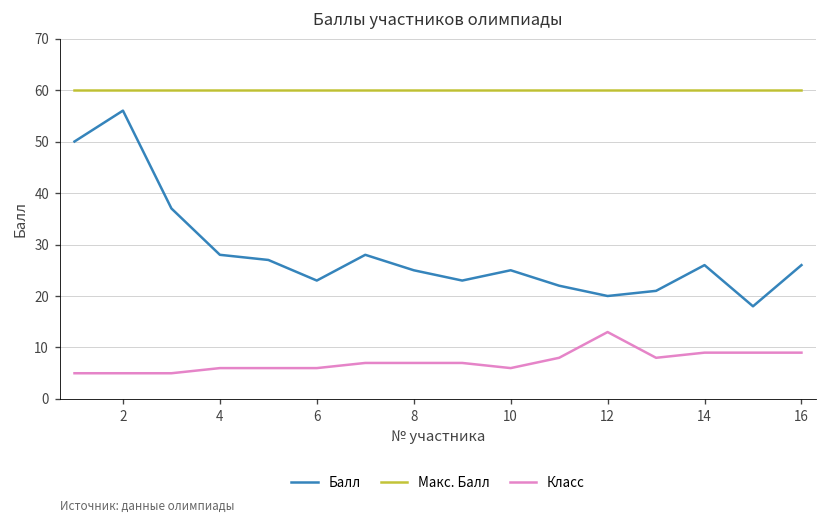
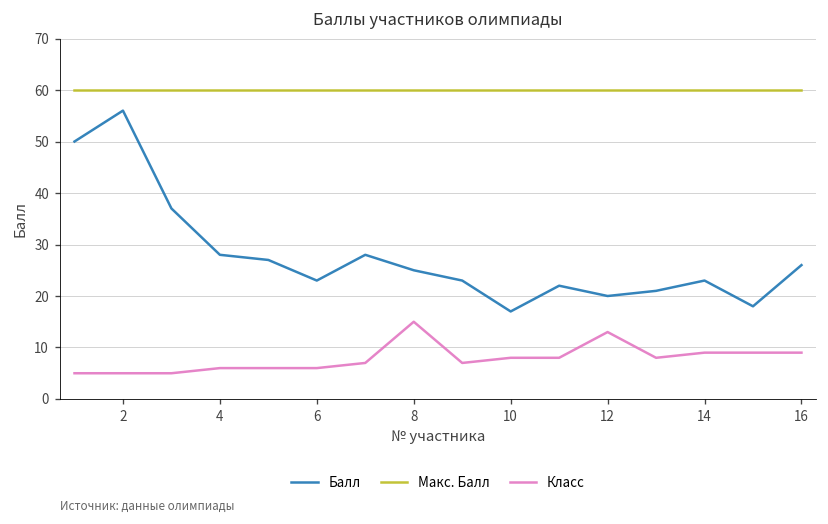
  {
    "Балл": {
      "2": 56,
      "4": 28,
      "6": 23,
      "8": 25,
-     "10": 25,
+     "10": 17,
      "12": 20,
-     "14": 26,
+     "14": 23,
      "16": 26
    },
    "Макс. Балл": {
      "2": 60,
      "4": 60,
      "6": 60,
      "8": 60,
      "10": 60,
      "12": 60,
      "14": 60,
      "16": 60
    },
    "Класс": {
      "2": 5,
      "4": 6,
      "6": 6,
-     "8": 7,
-     "10": 6,
+     "8": 15,
+     "10": 8,
      "12": 13,
      "14": 9,
      "16": 9
    }
  }
